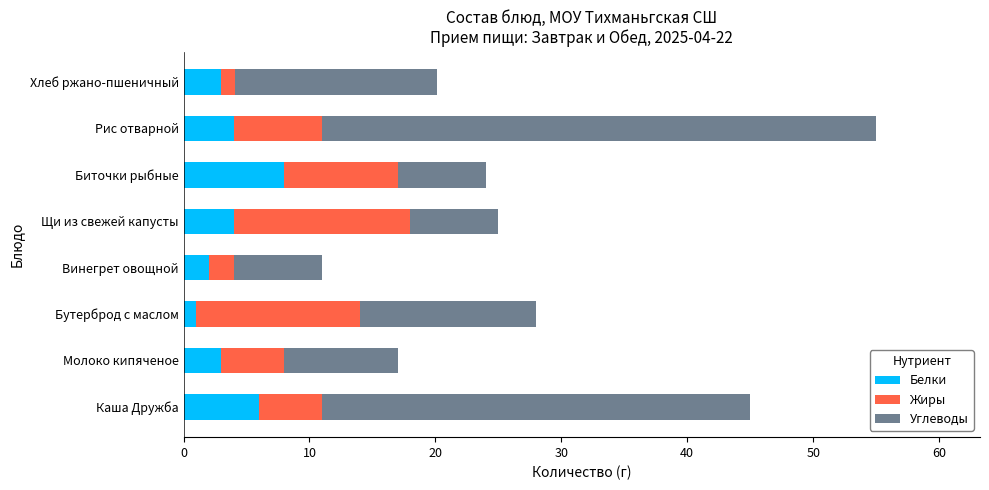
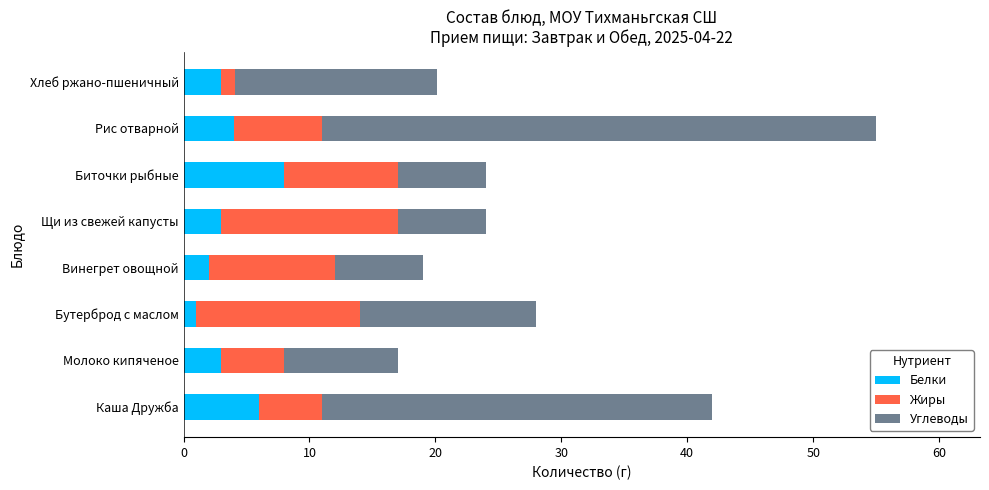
  {
    "Белки": {
      "Хлеб ржано-пшеничный": 3,
      "Рис отварной": 4,
      "Биточки рыбные": 8,
-     "Щи из свежей капусты": 4,
+     "Щи из свежей капусты": 3,
      "Винегрет овощной": 2,
      "Бутерброд с маслом": 1,
      "Молоко кипяченое": 3,
      "Каша Дружба": 6
    },
    "Жиры": {
      "Хлеб ржано-пшеничный": 1,
      "Рис отварной": 7,
      "Биточки рыбные": 9,
      "Щи из свежей капусты": 14,
-     "Винегрет овощной": 2,
+     "Винегрет овощной": 10,
      "Бутерброд с маслом": 13,
      "Молоко кипяченое": 5,
      "Каша Дружба": 5
    },
    "Углеводы": {
      "Хлеб ржано-пшеничный": 16,
      "Рис отварной": 44,
      "Биточки рыбные": 7,
      "Щи из свежей капусты": 7,
      "Винегрет овощной": 7,
      "Бутерброд с маслом": 14,
      "Молоко кипяченое": 9,
-     "Каша Дружба": 34
+     "Каша Дружба": 31
    }
  }
